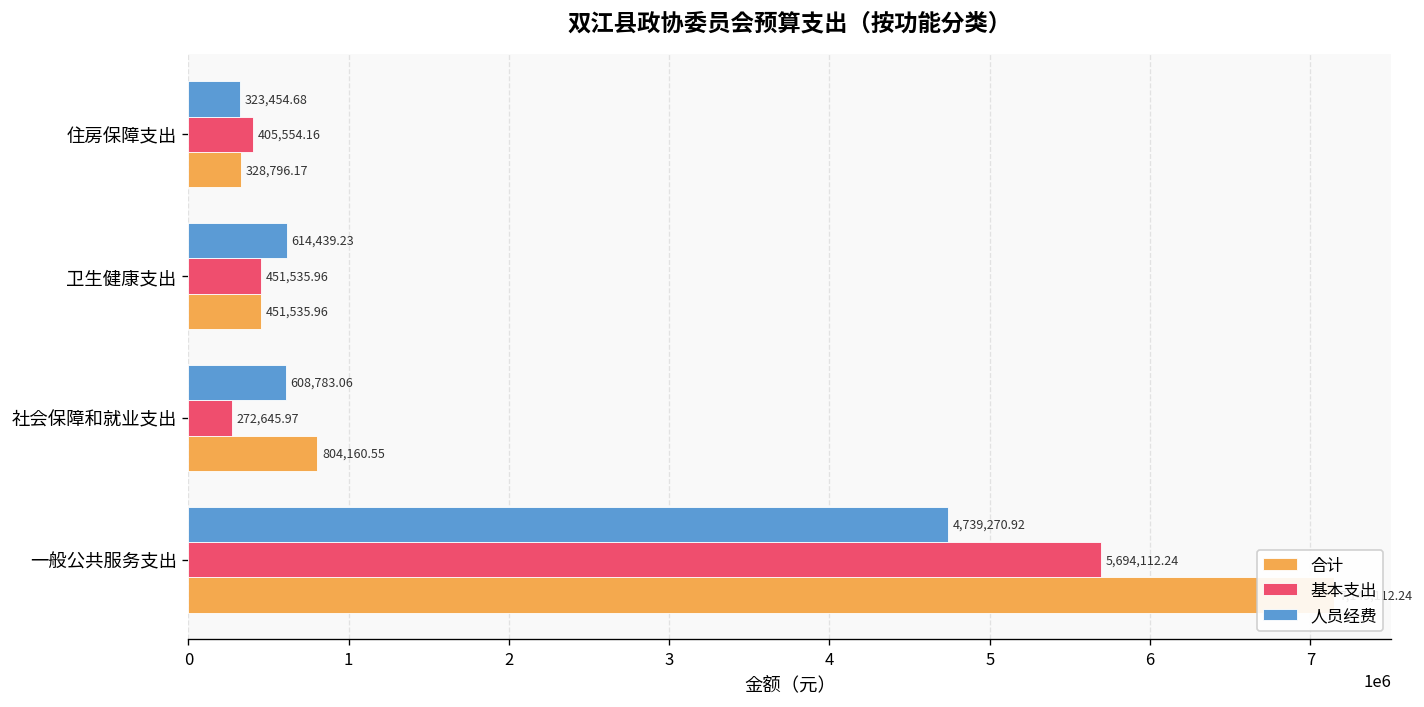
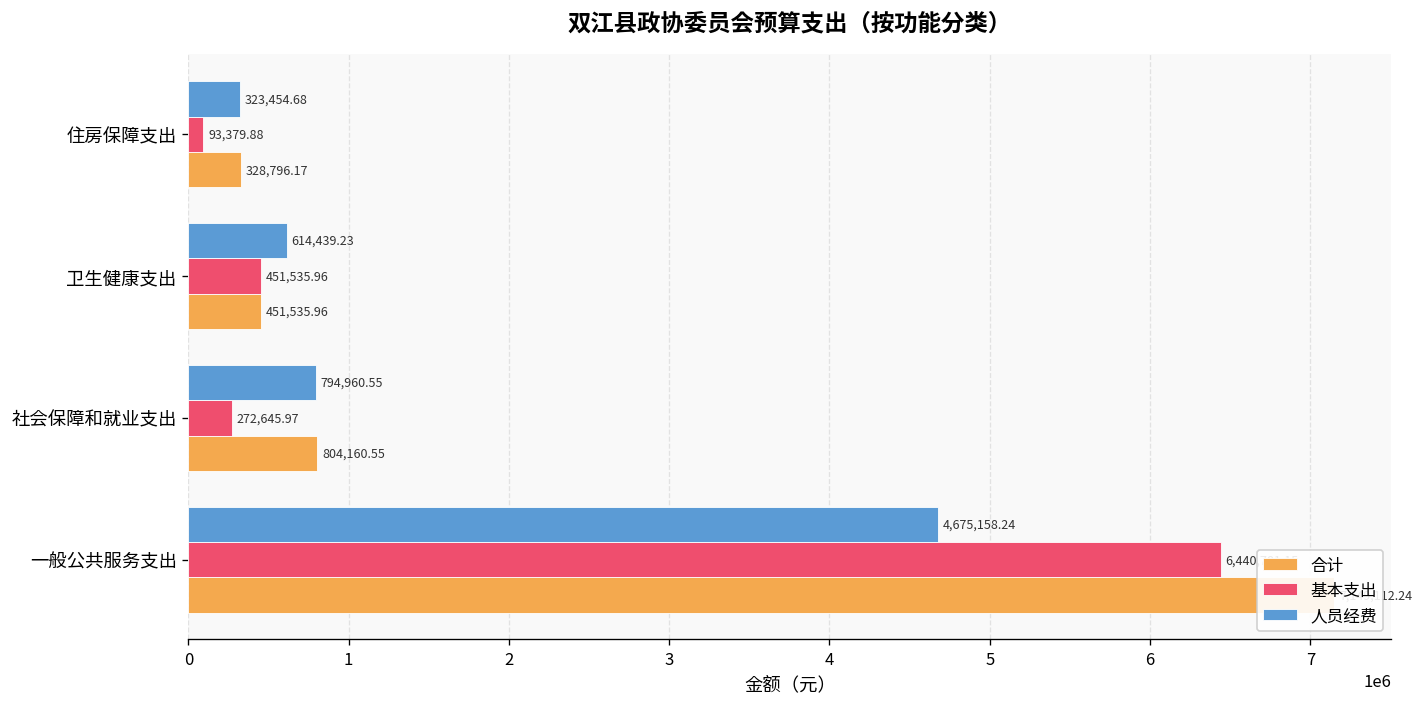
  {
    "合计": {
      "住房保障支出": "328,796.17",
      "卫生健康支出": "451,535.96",
      "社会保障和就业支出": "804,160.55"
    },
    "基本支出": {
-     "住房保障支出": "405,554.16",
+     "住房保障支出": "93,379.88",
      "卫生健康支出": "451,535.96",
      "社会保障和就业支出": "272,645.97",
-     "一般公共服务支出": "5690000"
+     "一般公共服务支出": "6440000"
    },
    "人员经费": {
      "住房保障支出": "323,454.68",
      "卫生健康支出": "614,439.23",
-     "社会保障和就业支出": "608,783.06",
-     "一般公共服务支出": "4,739,270.92"
+     "社会保障和就业支出": "794,960.55",
+     "一般公共服务支出": "4,675,158.24"
    }
  }
